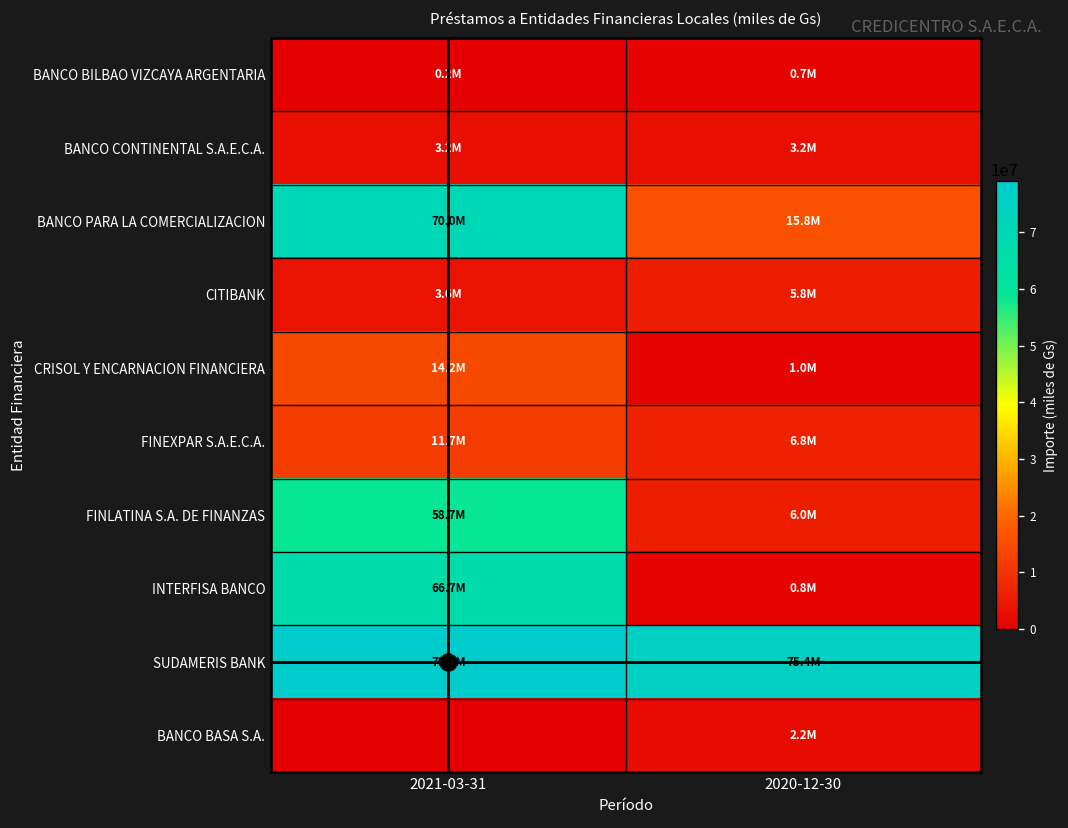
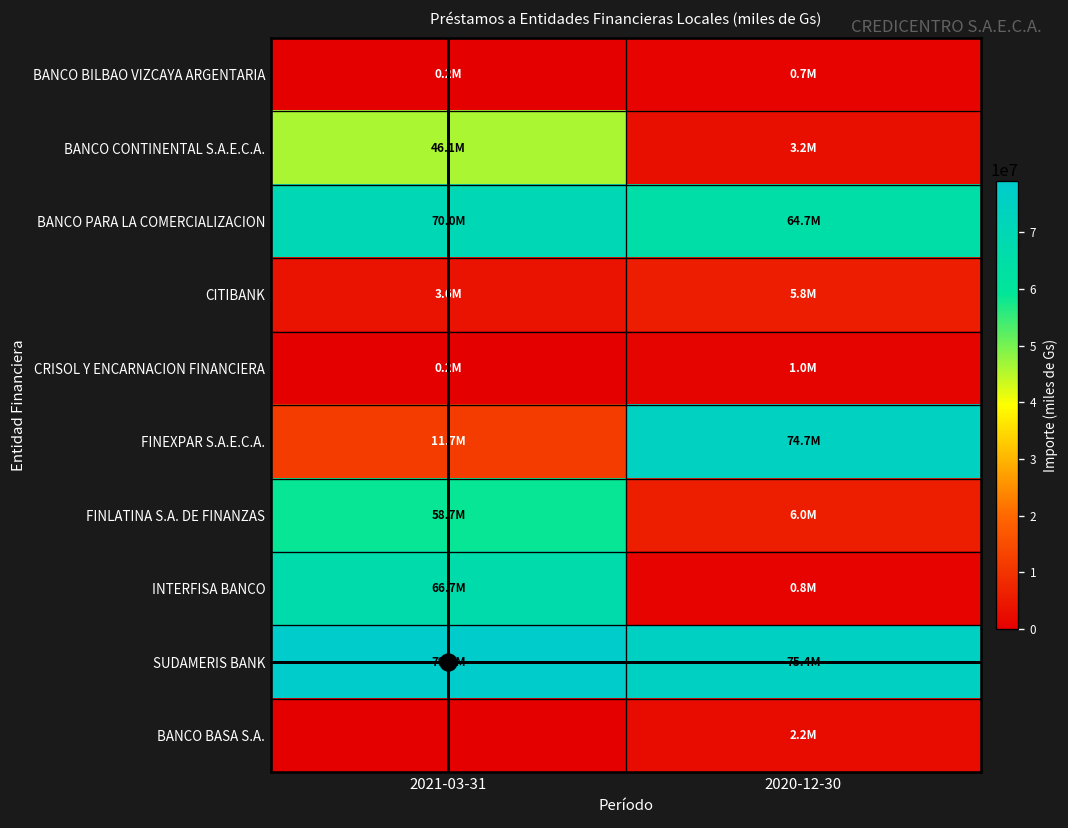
  {
    "BANCO BILBAO VIZCAYA ARGENTARIA": {
      "2021-03-31": "0.2M",
      "2020-12-30": "0.7M"
    },
    "BANCO CONTINENTAL S.A.E.C.A.": {
-     "2021-03-31": "3.2M",
+     "2021-03-31": "46.1M",
      "2020-12-30": "3.2M"
    },
    "BANCO PARA LA COMERCIALIZACION": {
      "2021-03-31": "70.0M",
-     "2020-12-30": "15.8M"
+     "2020-12-30": "64.7M"
    },
    "CITIBANK": {
      "2021-03-31": "3.6M",
      "2020-12-30": "5.8M"
    },
    "CRISOL Y ENCARNACION FINANCIERA": {
-     "2021-03-31": "14.2M",
+     "2021-03-31": "0.2M",
      "2020-12-30": "1.0M"
    },
    "FINEXPAR S.A.E.C.A.": {
      "2021-03-31": "11.7M",
-     "2020-12-30": "6.8M"
+     "2020-12-30": "74.7M"
    },
    "FINLATINA S.A. DE FINANZAS": {
      "2021-03-31": "58.7M",
      "2020-12-30": "6.0M"
    },
    "INTERFISA BANCO": {
      "2021-03-31": "66.7M",
      "2020-12-30": "0.8M"
    },
    "SUDAMERIS BANK": {
      "2020-12-30": "75.4M"
    },
    "BANCO BASA S.A.": {
      "2020-12-30": "2.2M"
    }
  }
